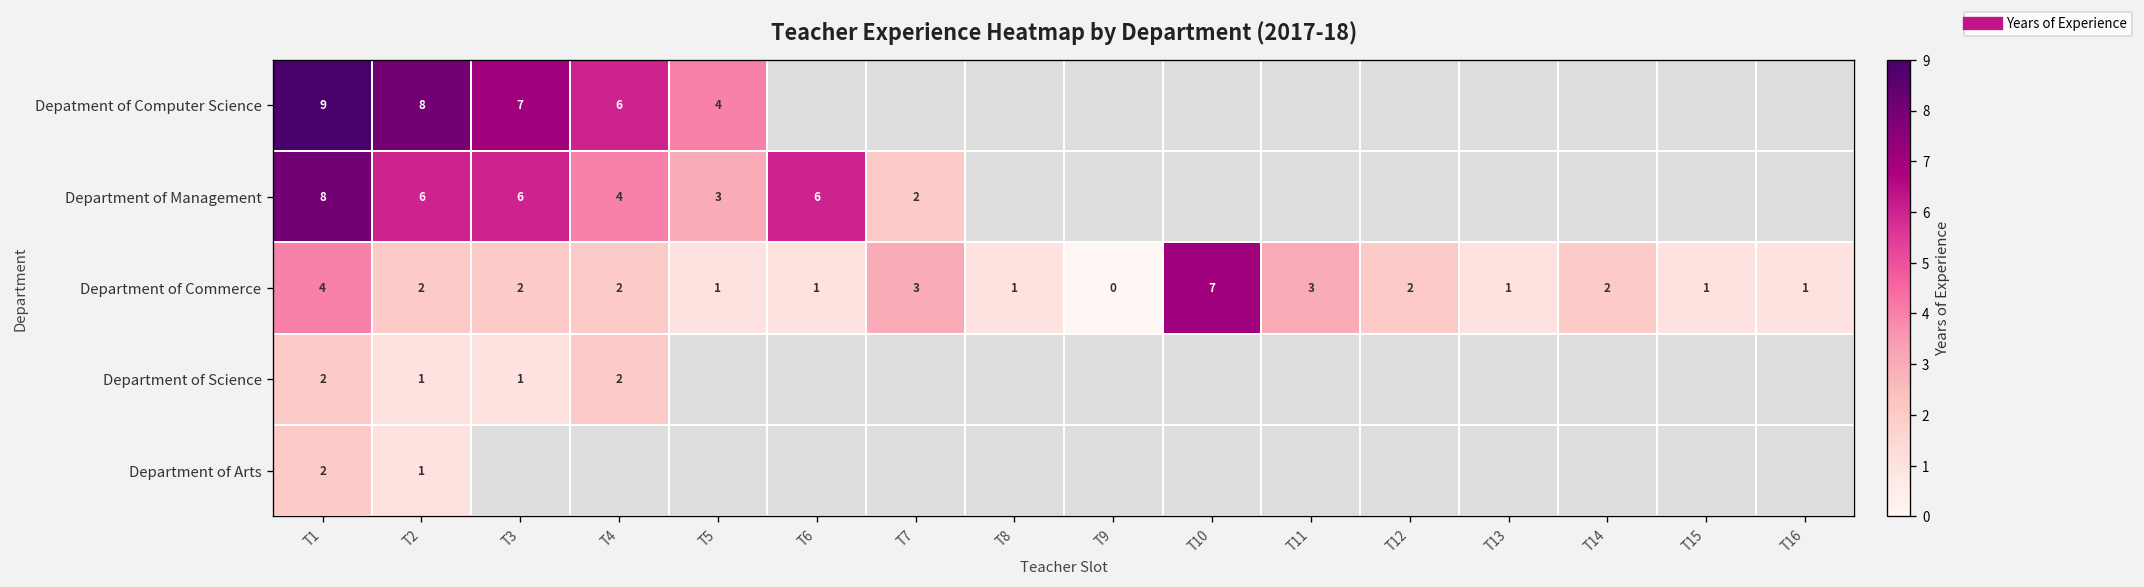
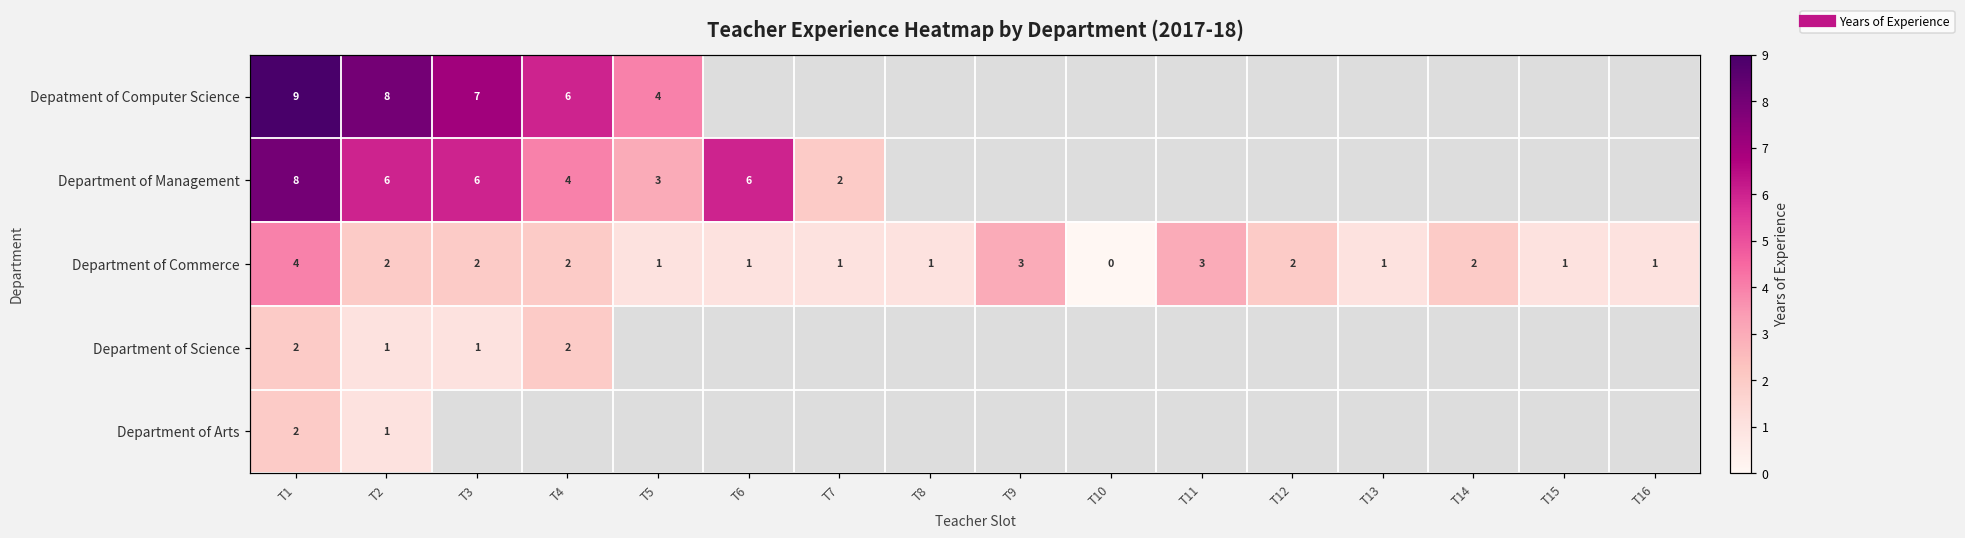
  {
    "Depatment of Computer Science": {
      "T1": 9,
      "T2": 8,
      "T3": 7,
      "T4": 6,
      "T5": 4
    },
    "Department of Management": {
      "T1": 8,
      "T2": 6,
      "T3": 6,
      "T4": 4,
      "T5": 3,
      "T6": 6,
      "T7": 2
    },
    "Department of Commerce": {
      "T1": 4,
      "T2": 2,
      "T3": 2,
      "T4": 2,
      "T5": 1,
      "T6": 1,
-     "T7": 3,
+     "T7": 1,
      "T8": 1,
-     "T9": 0,
-     "T10": 7,
+     "T9": 3,
+     "T10": 0,
      "T11": 3,
      "T12": 2,
      "T13": 1,
      "T14": 2,
      "T15": 1,
      "T16": 1
    },
    "Department of Science": {
      "T1": 2,
      "T2": 1,
      "T3": 1,
      "T4": 2
    },
    "Department of Arts": {
      "T1": 2,
      "T2": 1
    }
  }
